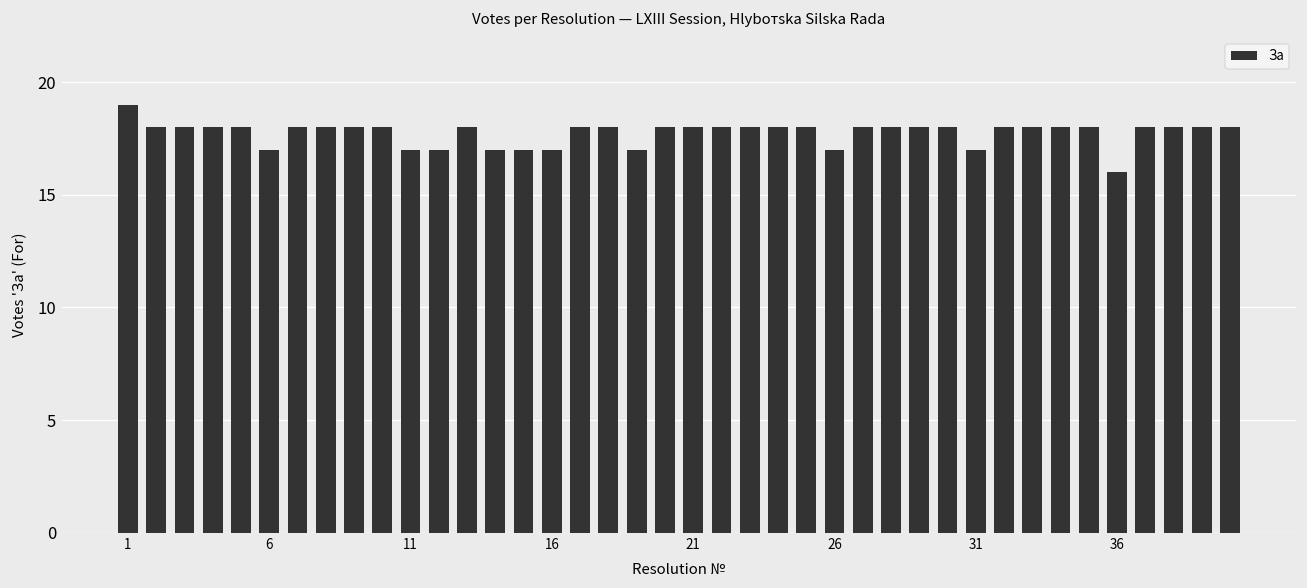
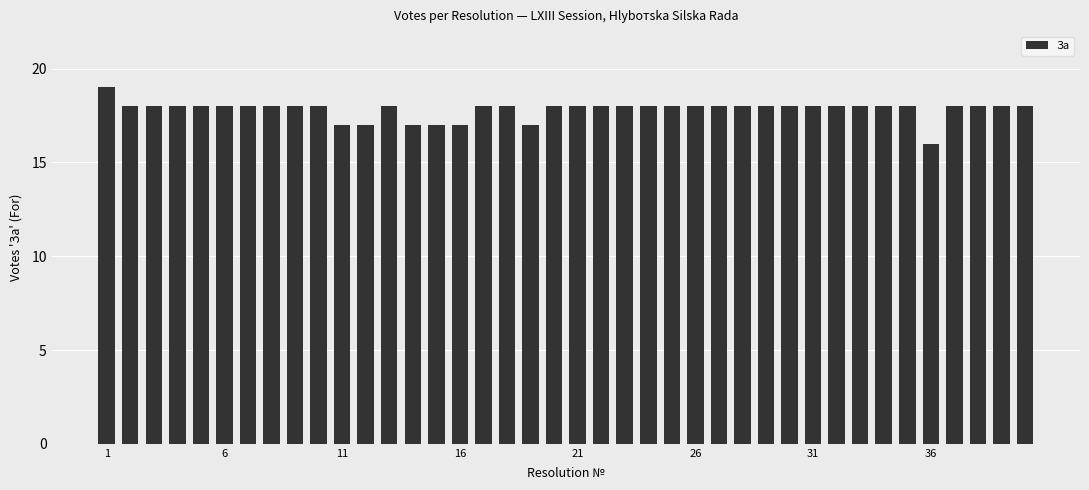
  {
    "1": 19,
-   "6": 17,
+   "6": 18,
    "11": 17,
    "16": 17,
    "21": 18,
-   "26": 17,
-   "31": 17,
+   "26": 18,
+   "31": 18,
    "36": 16
  }
